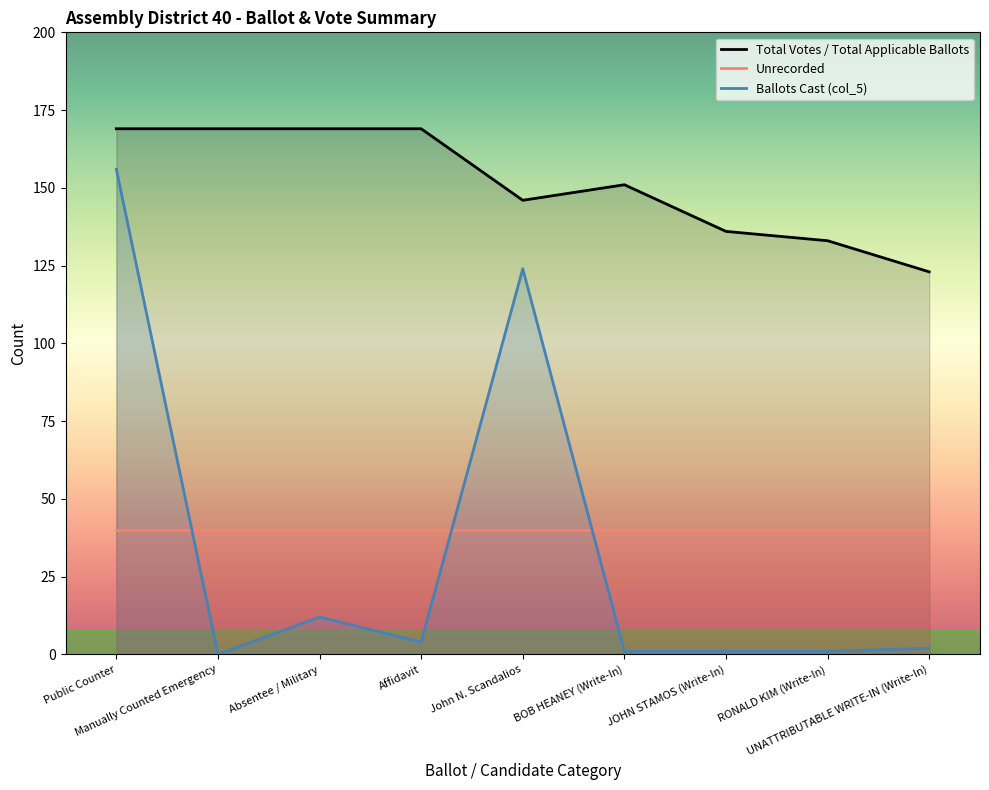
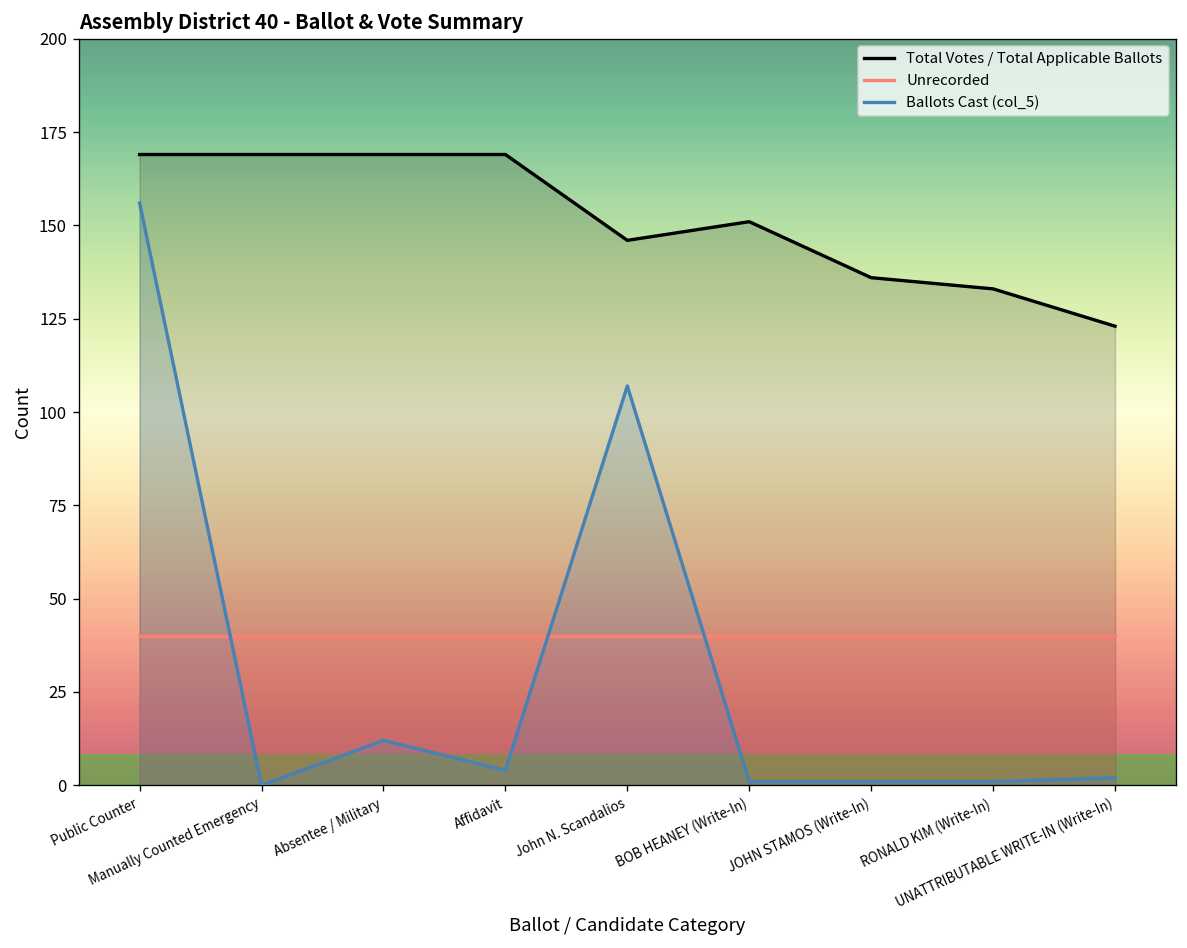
  {
    "Total Votes / Total Applicable Ballots": {
      "Public Counter": 169,
      "Manually Counted Emergency": 169,
      "Absentee / Military": 169,
      "Affidavit": 169,
      "John N. Scandalios": 146,
      "BOB HEANEY (Write-In)": 151,
      "JOHN STAMOS (Write-In)": 136,
      "RONALD KIM (Write-In)": 133,
      "UNATTRIBUTABLE WRITE-IN (Write-In)": 123
    },
    "Unrecorded": {
      "Public Counter": 40,
      "Manually Counted Emergency": 40,
      "Absentee / Military": 40,
      "Affidavit": 40,
      "John N. Scandalios": 40,
      "BOB HEANEY (Write-In)": 40,
      "JOHN STAMOS (Write-In)": 40,
      "RONALD KIM (Write-In)": 40,
      "UNATTRIBUTABLE WRITE-IN (Write-In)": 40
    },
    "Ballots Cast (col_5)": {
      "Public Counter": 156,
      "Absentee / Military": 12,
-     "John N. Scandalios": 124
+     "John N. Scandalios": 107
    }
  }
